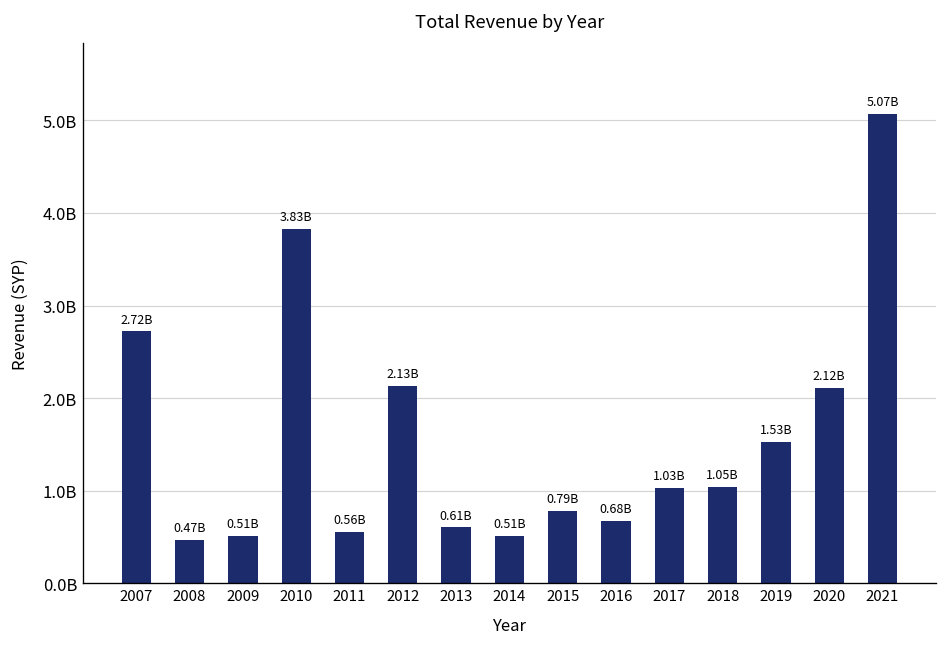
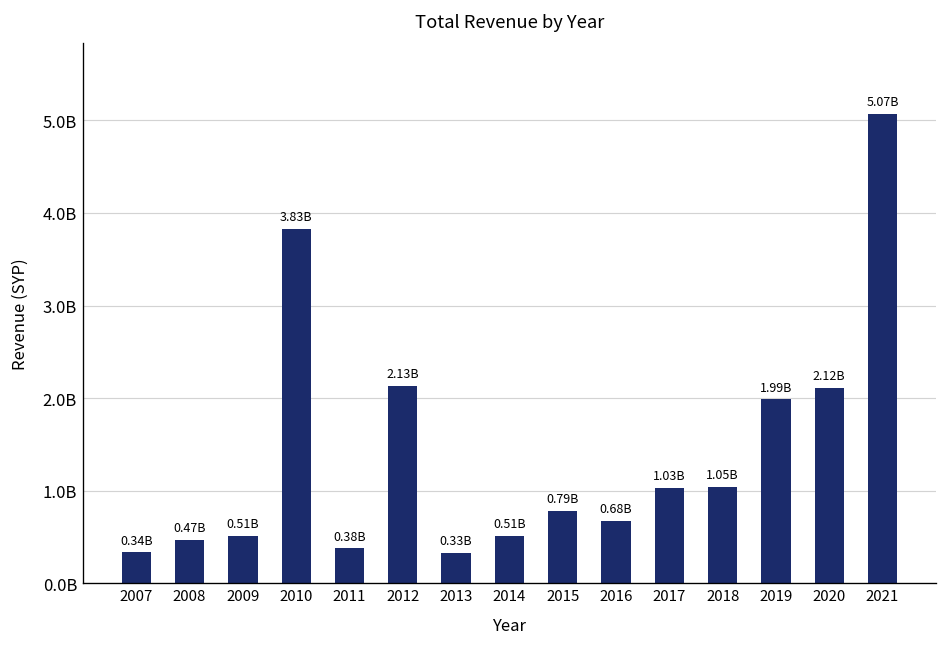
  {
-   "2007": "2.72B",
+   "2007": "0.34B",
    "2008": "0.47B",
    "2009": "0.51B",
    "2010": "3.83B",
-   "2011": "0.56B",
+   "2011": "0.38B",
    "2012": "2.13B",
-   "2013": "0.61B",
+   "2013": "0.33B",
    "2014": "0.51B",
    "2015": "0.79B",
    "2016": "0.68B",
    "2017": "1.03B",
    "2018": "1.05B",
-   "2019": "1.53B",
+   "2019": "1.99B",
    "2020": "2.12B",
    "2021": "5.07B"
  }
